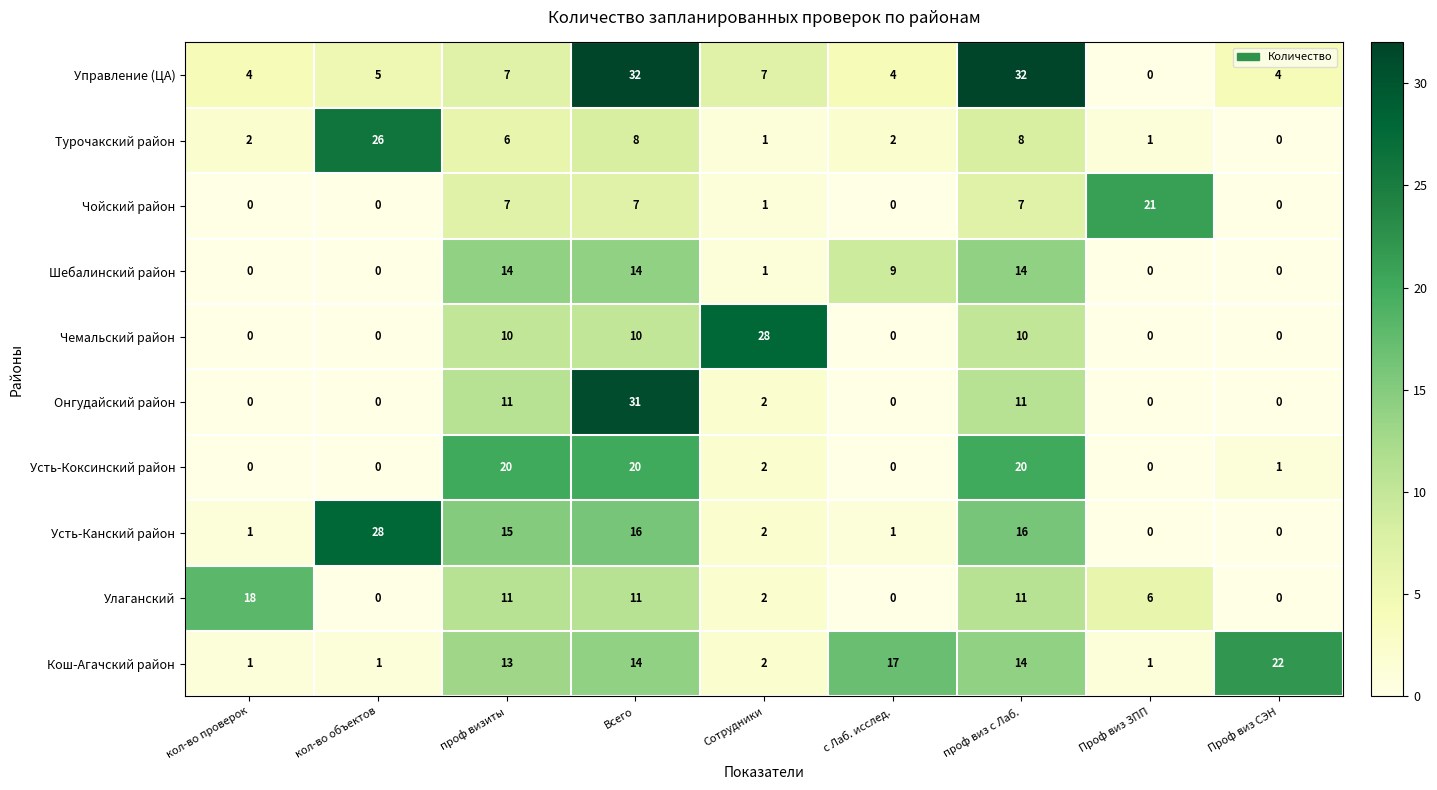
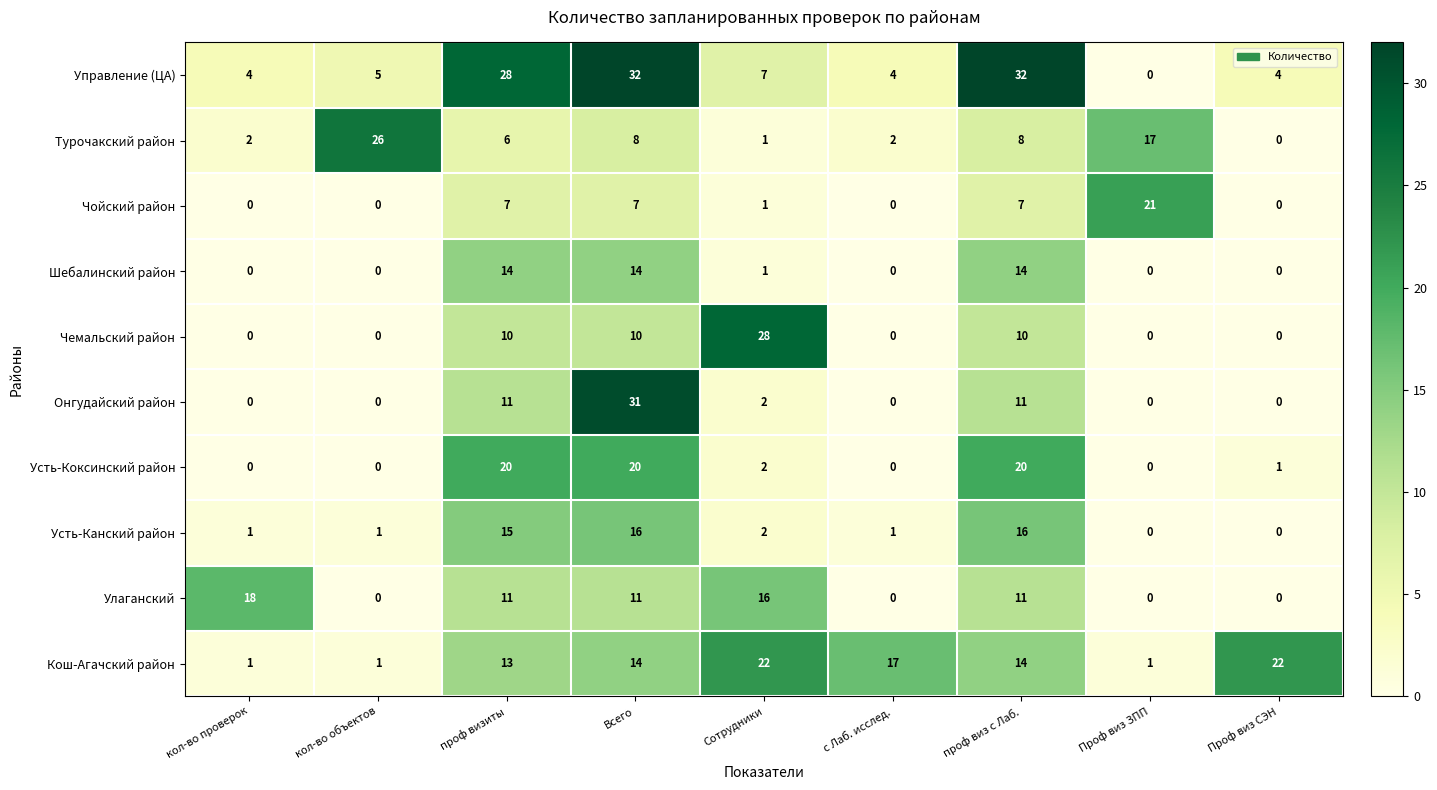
  {
    "Управление (ЦА)": {
      "кол-во проверок": 4,
      "кол-во объектов": 5,
-     "проф визиты": 7,
+     "проф визиты": 28,
      "Всего": 32,
      "Сотрудники": 7,
      "с Лаб. исслед.": 4,
      "проф виз с Лаб.": 32,
      "Проф виз ЗПП": 0,
      "Проф виз СЭН": 4
    },
    "Турочакский район": {
      "кол-во проверок": 2,
      "кол-во объектов": 26,
      "проф визиты": 6,
      "Всего": 8,
      "Сотрудники": 1,
      "с Лаб. исслед.": 2,
      "проф виз с Лаб.": 8,
-     "Проф виз ЗПП": 1,
+     "Проф виз ЗПП": 17,
      "Проф виз СЭН": 0
    },
    "Чойский район": {
      "кол-во проверок": 0,
      "кол-во объектов": 0,
      "проф визиты": 7,
      "Всего": 7,
      "Сотрудники": 1,
      "с Лаб. исслед.": 0,
      "проф виз с Лаб.": 7,
      "Проф виз ЗПП": 21,
      "Проф виз СЭН": 0
    },
    "Шебалинский район": {
      "кол-во проверок": 0,
      "кол-во объектов": 0,
      "проф визиты": 14,
      "Всего": 14,
      "Сотрудники": 1,
-     "с Лаб. исслед.": 9,
+     "с Лаб. исслед.": 0,
      "проф виз с Лаб.": 14,
      "Проф виз ЗПП": 0,
      "Проф виз СЭН": 0
    },
    "Чемальский район": {
      "кол-во проверок": 0,
      "кол-во объектов": 0,
      "проф визиты": 10,
      "Всего": 10,
      "Сотрудники": 28,
      "с Лаб. исслед.": 0,
      "проф виз с Лаб.": 10,
      "Проф виз ЗПП": 0,
      "Проф виз СЭН": 0
    },
    "Онгудайский район": {
      "кол-во проверок": 0,
      "кол-во объектов": 0,
      "проф визиты": 11,
      "Всего": 31,
      "Сотрудники": 2,
      "с Лаб. исслед.": 0,
      "проф виз с Лаб.": 11,
      "Проф виз ЗПП": 0,
      "Проф виз СЭН": 0
    },
    "Усть-Коксинский район": {
      "кол-во проверок": 0,
      "кол-во объектов": 0,
      "проф визиты": 20,
      "Всего": 20,
      "Сотрудники": 2,
      "с Лаб. исслед.": 0,
      "проф виз с Лаб.": 20,
      "Проф виз ЗПП": 0,
      "Проф виз СЭН": 1
    },
    "Усть-Канский район": {
      "кол-во проверок": 1,
-     "кол-во объектов": 28,
+     "кол-во объектов": 1,
      "проф визиты": 15,
      "Всего": 16,
      "Сотрудники": 2,
      "с Лаб. исслед.": 1,
      "проф виз с Лаб.": 16,
      "Проф виз ЗПП": 0,
      "Проф виз СЭН": 0
    },
    "Улаганский": {
      "кол-во проверок": 18,
      "кол-во объектов": 0,
      "проф визиты": 11,
      "Всего": 11,
-     "Сотрудники": 2,
+     "Сотрудники": 16,
      "с Лаб. исслед.": 0,
      "проф виз с Лаб.": 11,
-     "Проф виз ЗПП": 6,
+     "Проф виз ЗПП": 0,
      "Проф виз СЭН": 0
    },
    "Кош-Агачский район": {
      "кол-во проверок": 1,
      "кол-во объектов": 1,
      "проф визиты": 13,
      "Всего": 14,
-     "Сотрудники": 2,
+     "Сотрудники": 22,
      "с Лаб. исслед.": 17,
      "проф виз с Лаб.": 14,
      "Проф виз ЗПП": 1,
      "Проф виз СЭН": 22
    }
  }
